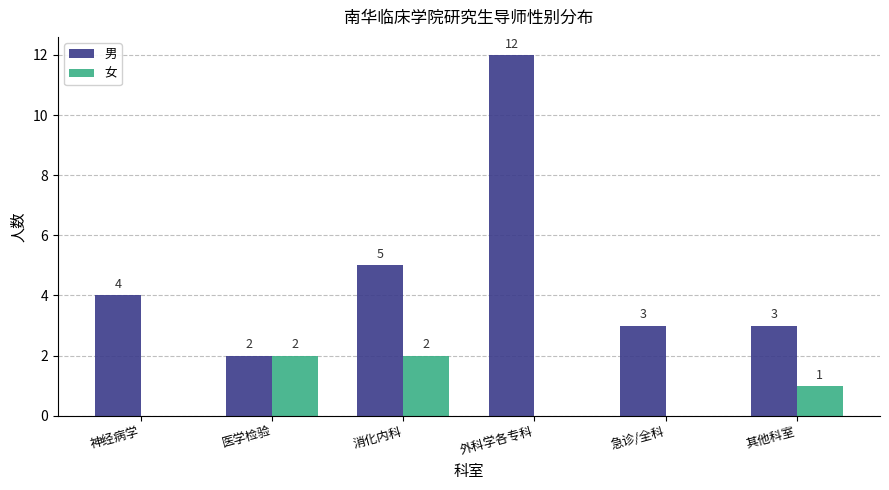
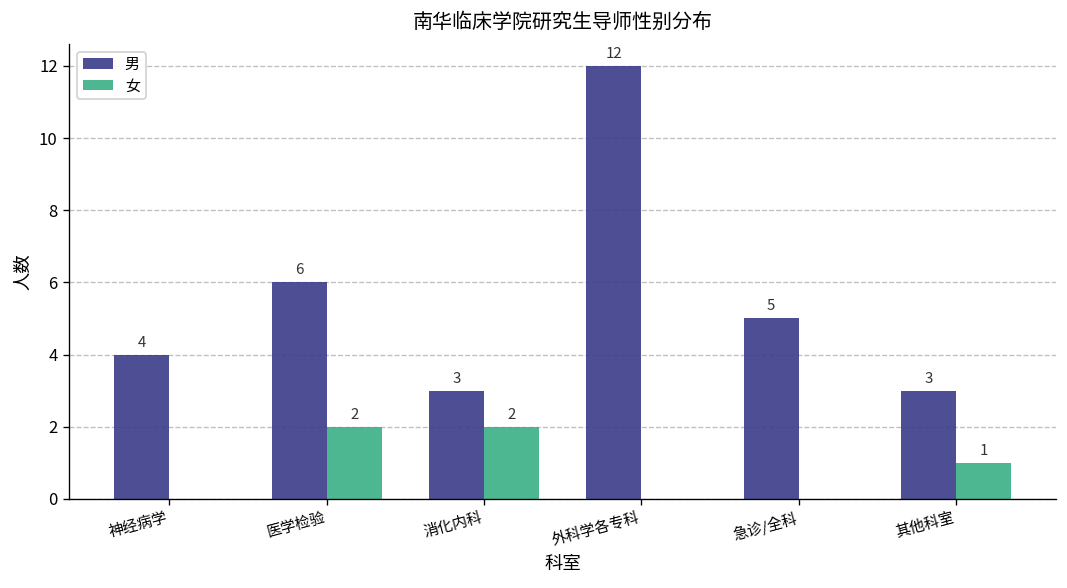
  {
    "男": {
      "神经病学": 4,
-     "医学检验": 2,
-     "消化内科": 5,
+     "医学检验": 6,
+     "消化内科": 3,
      "外科学各专科": 12,
-     "急诊/全科": 3,
+     "急诊/全科": 5,
      "其他科室": 3
    },
    "女": {
      "医学检验": 2,
      "消化内科": 2,
      "其他科室": 1
    }
  }
